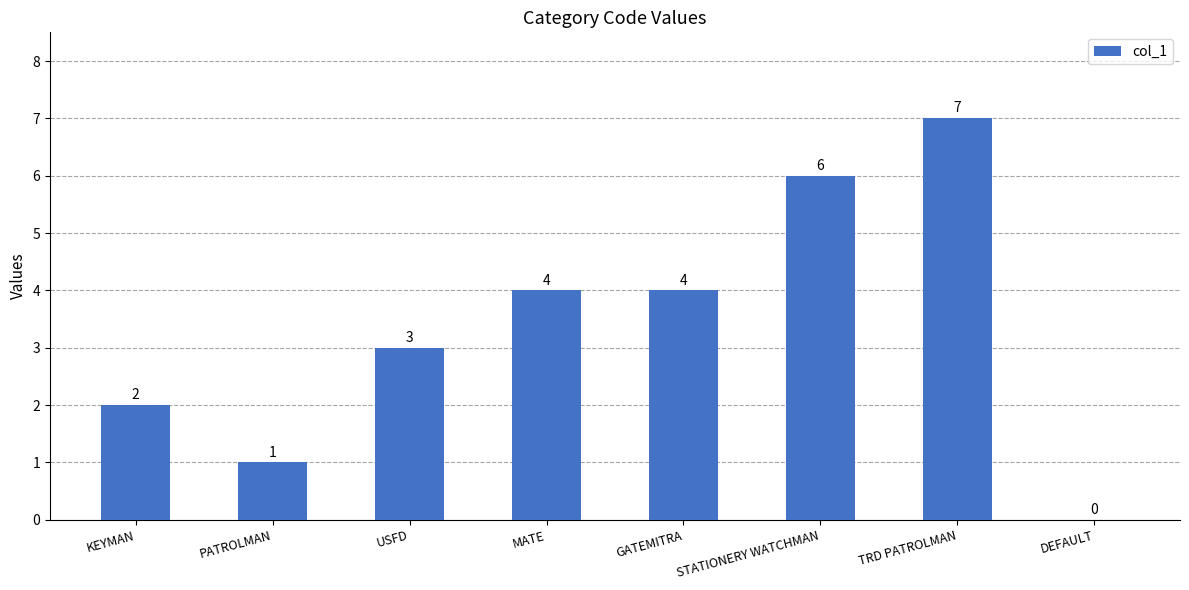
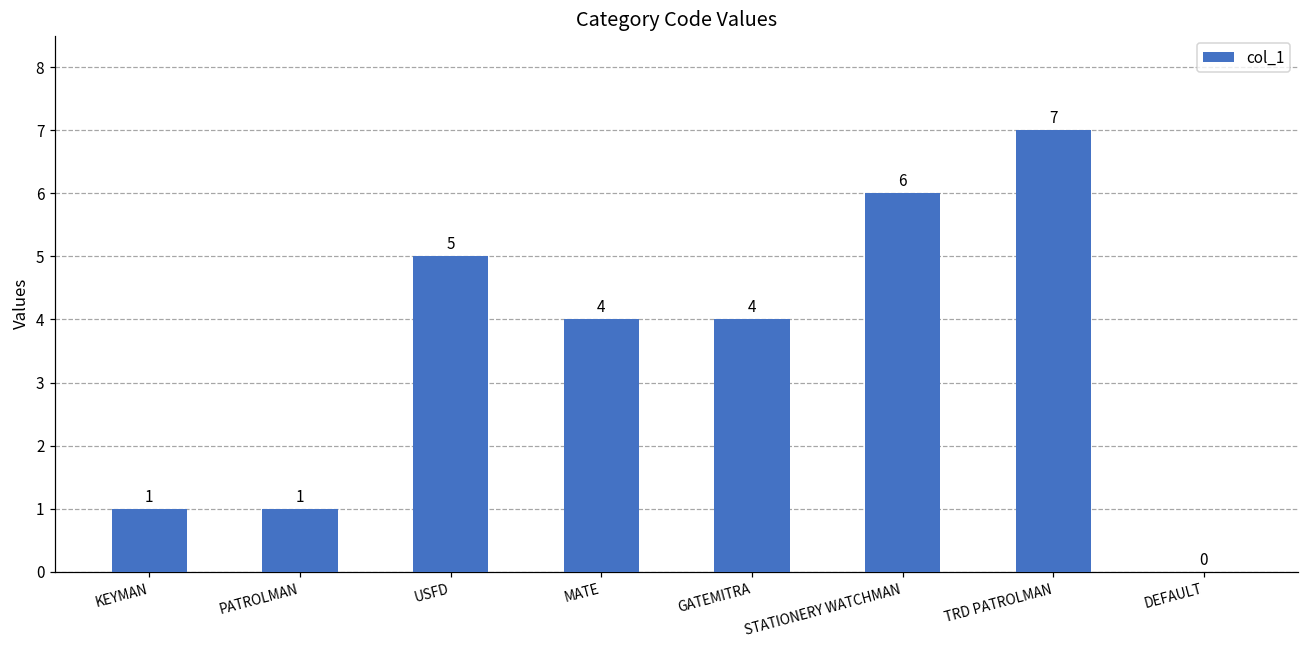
  {
-   "KEYMAN": 2,
+   "KEYMAN": 1,
    "PATROLMAN": 1,
-   "USFD": 3,
+   "USFD": 5,
    "MATE": 4,
    "GATEMITRA": 4,
    "STATIONERY WATCHMAN": 6,
    "TRD PATROLMAN": 7,
    "DEFAULT": 0
  }
